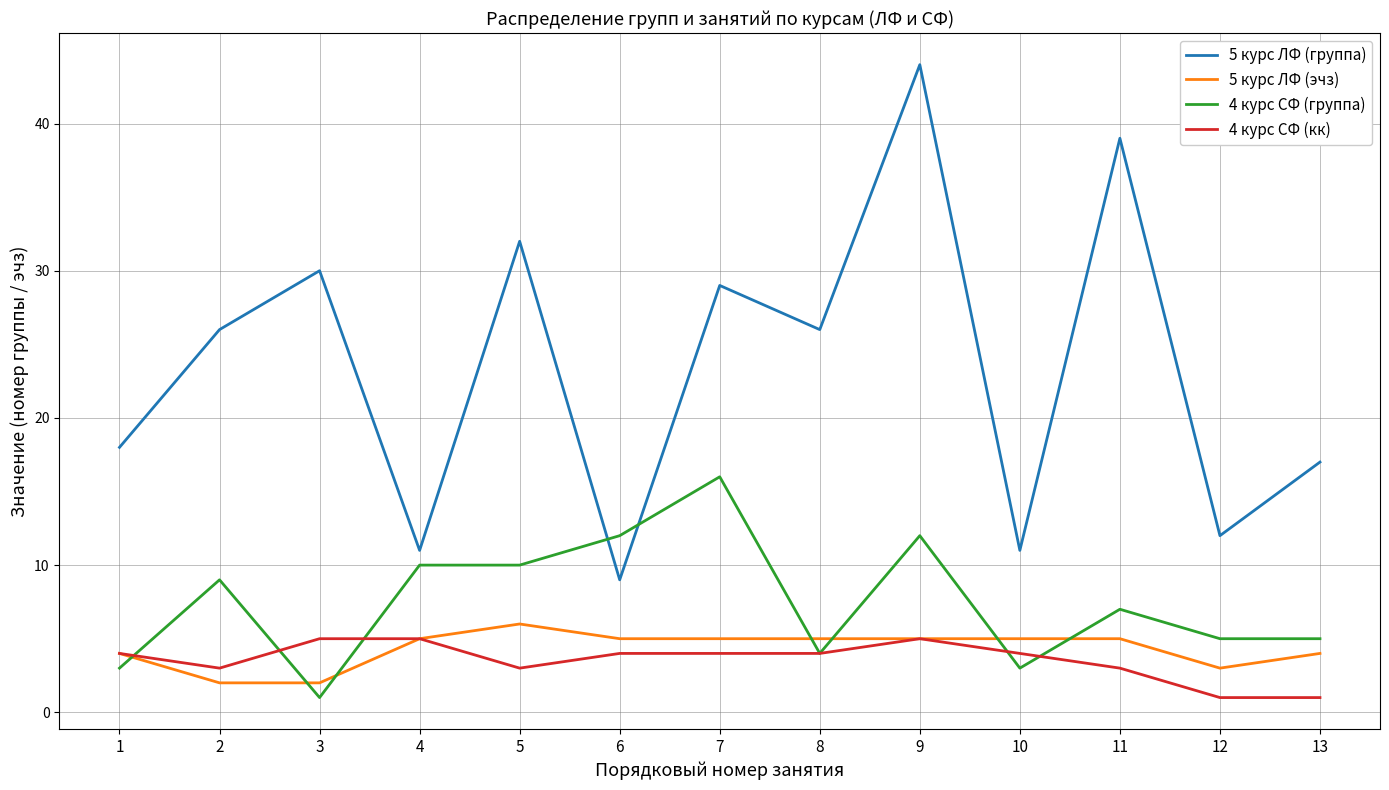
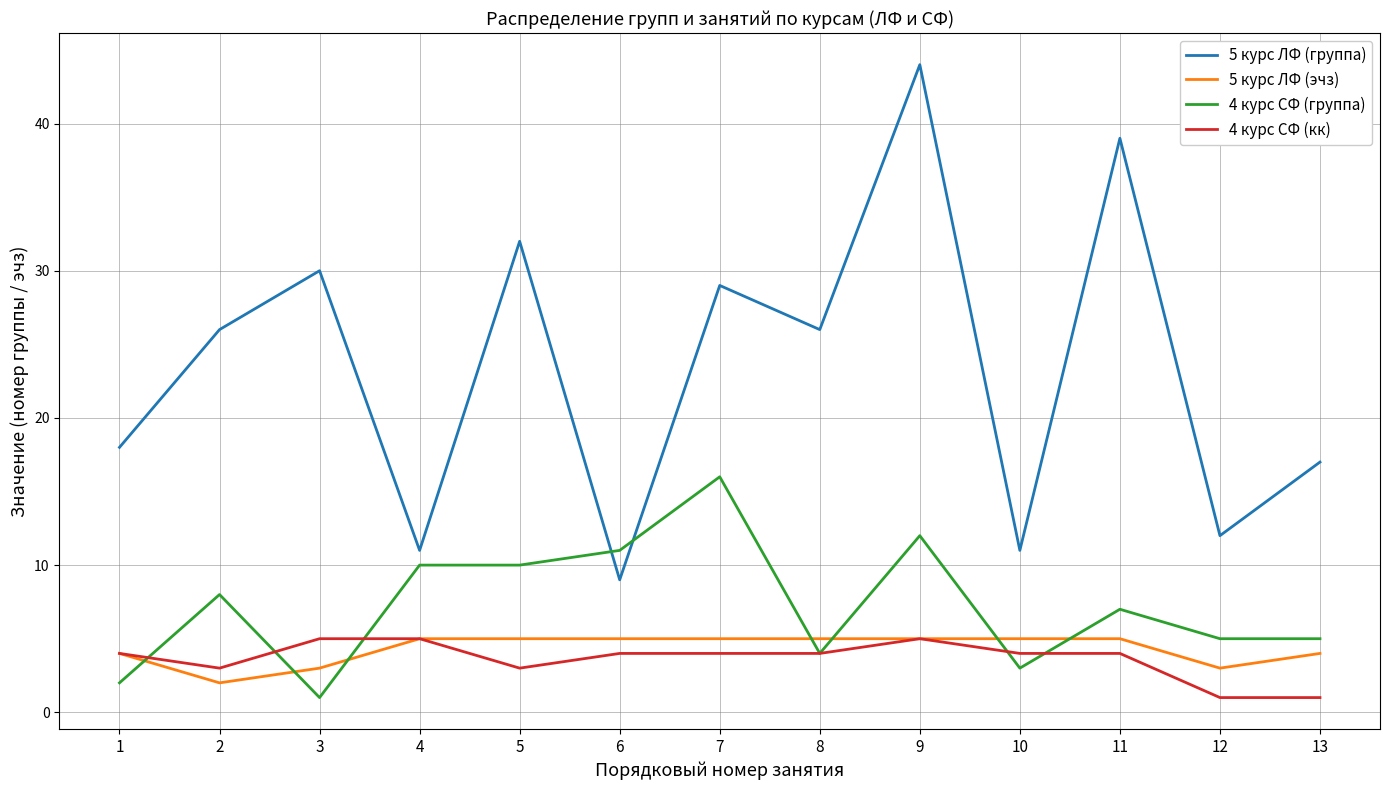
  {
    "5 курс ЛФ (группа)": {
      "1": 18,
      "2": 26,
      "3": 30,
      "4": 11,
      "5": 32,
      "6": 9,
      "7": 29,
      "8": 26,
      "9": 44,
      "10": 11,
      "11": 39,
      "12": 12,
      "13": 17
    },
    "5 курс ЛФ (эчз)": {
      "2": 2,
-     "3": 2,
-     "5": 6,
+     "3": 3,
+     "5": 5,
      "6": 5,
      "7": 5,
      "8": 5,
      "10": 5,
      "11": 5,
      "12": 3,
      "13": 4
    },
    "4 курс СФ (группа)": {
-     "1": 3,
-     "2": 9,
+     "1": 2,
+     "2": 8,
      "3": 1,
      "4": 10,
      "5": 10,
-     "6": 12,
+     "6": 11,
      "7": 16,
      "9": 12,
      "10": 3,
      "11": 7,
      "12": 5,
      "13": 5
    },
    "4 курс СФ (кк)": {
      "2": 3,
      "3": 5,
      "5": 3,
      "6": 4,
      "7": 4,
      "10": 4,
-     "11": 3,
+     "11": 4,
      "12": 1,
      "13": 1
    }
  }
